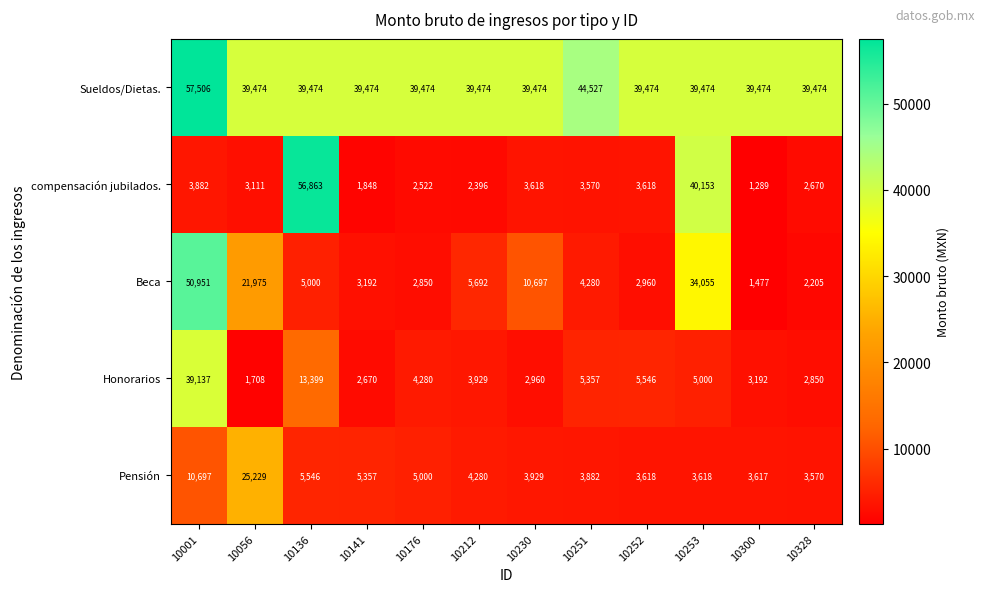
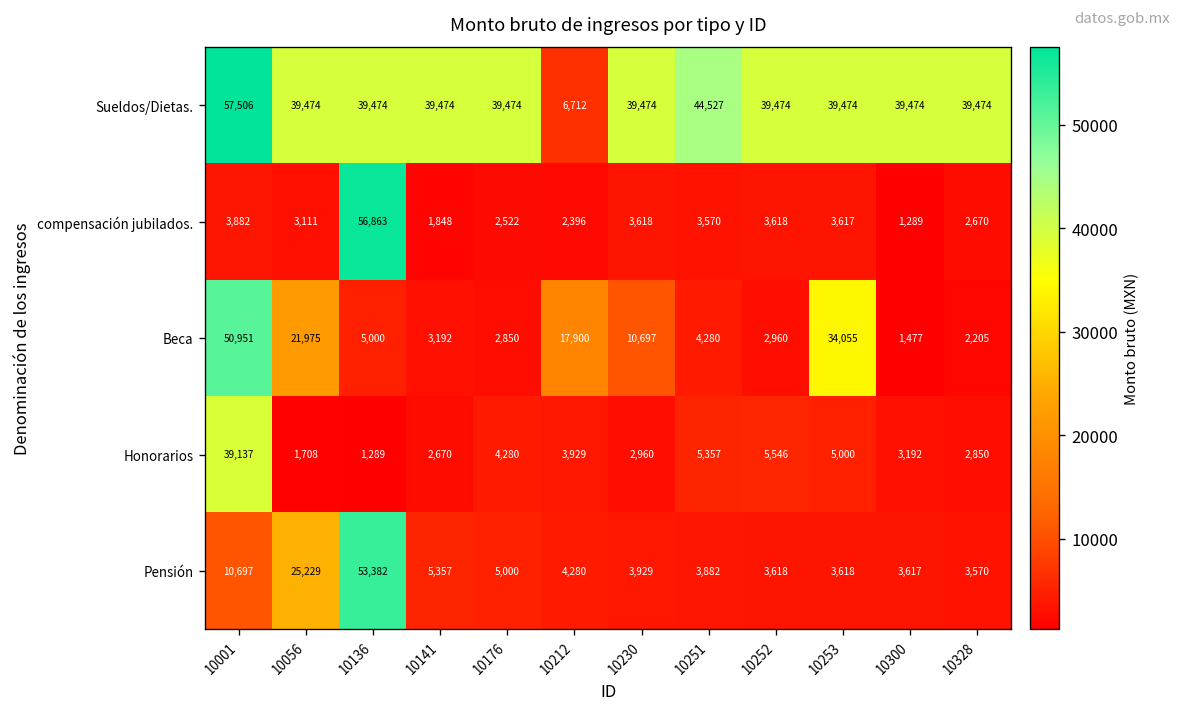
  {
    "Sueldos/Dietas.": {
      "10001": "57,506",
      "10056": "39,474",
      "10136": "39,474",
      "10141": "39,474",
      "10176": "39,474",
-     "10212": "39,474",
+     "10212": "6,712",
      "10230": "39,474",
      "10251": "44,527",
      "10252": "39,474",
      "10253": "39,474",
      "10300": "39,474",
      "10328": "39,474"
    },
    "compensación jubilados.": {
      "10001": "3,882",
      "10056": "3,111",
      "10136": "56,863",
      "10141": "1,848",
      "10176": "2,522",
      "10212": "2,396",
      "10230": "3,618",
      "10251": "3,570",
      "10252": "3,618",
-     "10253": "40,153",
+     "10253": "3,617",
      "10300": "1,289",
      "10328": "2,670"
    },
    "Beca": {
      "10001": "50,951",
      "10056": "21,975",
      "10136": "5,000",
      "10141": "3,192",
      "10176": "2,850",
-     "10212": "5,692",
+     "10212": "17,900",
      "10230": "10,697",
      "10251": "4,280",
      "10252": "2,960",
      "10253": "34,055",
      "10300": "1,477",
      "10328": "2,205"
    },
    "Honorarios": {
      "10001": "39,137",
      "10056": "1,708",
-     "10136": "13,399",
+     "10136": "1,289",
      "10141": "2,670",
      "10176": "4,280",
      "10212": "3,929",
      "10230": "2,960",
      "10251": "5,357",
      "10252": "5,546",
      "10253": "5,000",
      "10300": "3,192",
      "10328": "2,850"
    },
    "Pensión": {
      "10001": "10,697",
      "10056": "25,229",
-     "10136": "5,546",
+     "10136": "53,382",
      "10141": "5,357",
      "10176": "5,000",
      "10212": "4,280",
      "10230": "3,929",
      "10251": "3,882",
      "10252": "3,618",
      "10253": "3,618",
      "10300": "3,617",
      "10328": "3,570"
    }
  }
